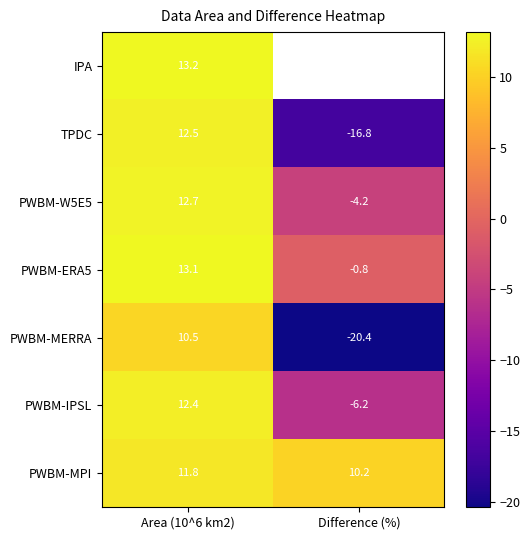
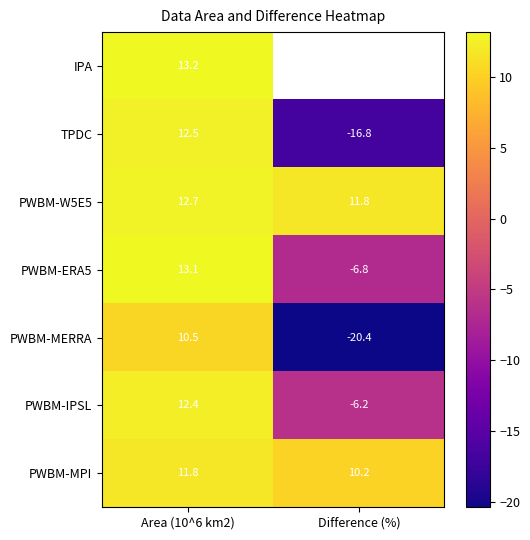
  {
    "IPA": {
      "Area (10^6 km2)": 13.2
    },
    "TPDC": {
      "Area (10^6 km2)": 12.5,
      "Difference (%)": -16.8
    },
    "PWBM-W5E5": {
      "Area (10^6 km2)": 12.7,
-     "Difference (%)": -4.2
+     "Difference (%)": 11.8
    },
    "PWBM-ERA5": {
      "Area (10^6 km2)": 13.1,
-     "Difference (%)": -0.8
+     "Difference (%)": -6.8
    },
    "PWBM-MERRA": {
      "Area (10^6 km2)": 10.5,
      "Difference (%)": -20.4
    },
    "PWBM-IPSL": {
      "Area (10^6 km2)": 12.4,
      "Difference (%)": -6.2
    },
    "PWBM-MPI": {
      "Area (10^6 km2)": 11.8,
      "Difference (%)": 10.2
    }
  }
